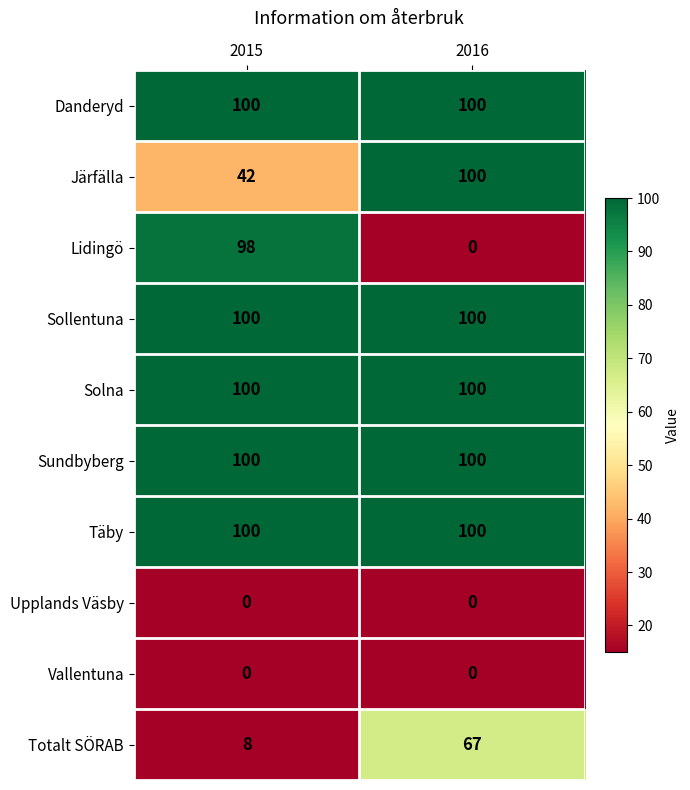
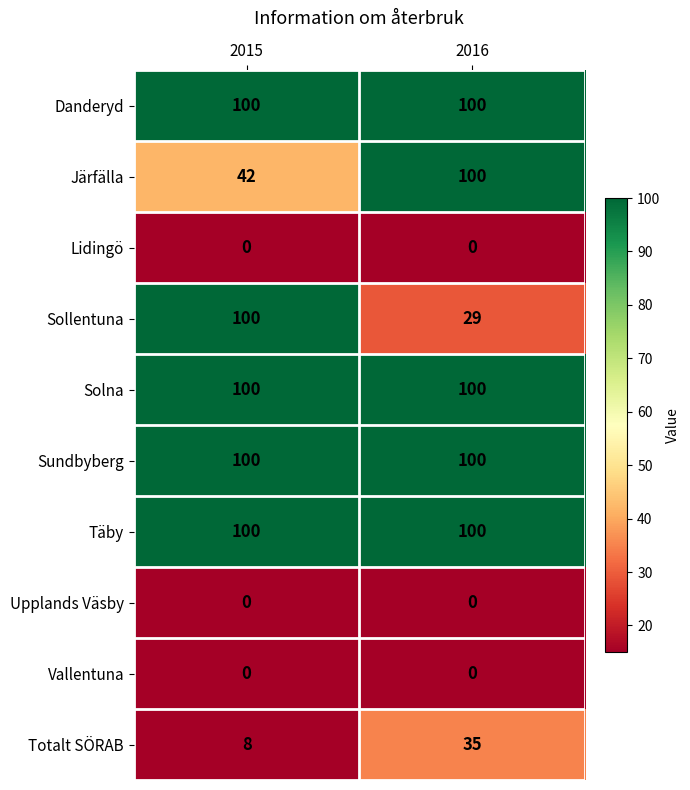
  {
    "Danderyd": {
      "2015": 100,
      "2016": 100
    },
    "Järfälla": {
      "2015": 42,
      "2016": 100
    },
    "Lidingö": {
-     "2015": 98,
+     "2015": 0,
      "2016": 0
    },
    "Sollentuna": {
      "2015": 100,
-     "2016": 100
+     "2016": 29
    },
    "Solna": {
      "2015": 100,
      "2016": 100
    },
    "Sundbyberg": {
      "2015": 100,
      "2016": 100
    },
    "Täby": {
      "2015": 100,
      "2016": 100
    },
    "Upplands Väsby": {
      "2015": 0,
      "2016": 0
    },
    "Vallentuna": {
      "2015": 0,
      "2016": 0
    },
    "Totalt SÖRAB": {
      "2015": 8,
-     "2016": 67
+     "2016": 35
    }
  }
